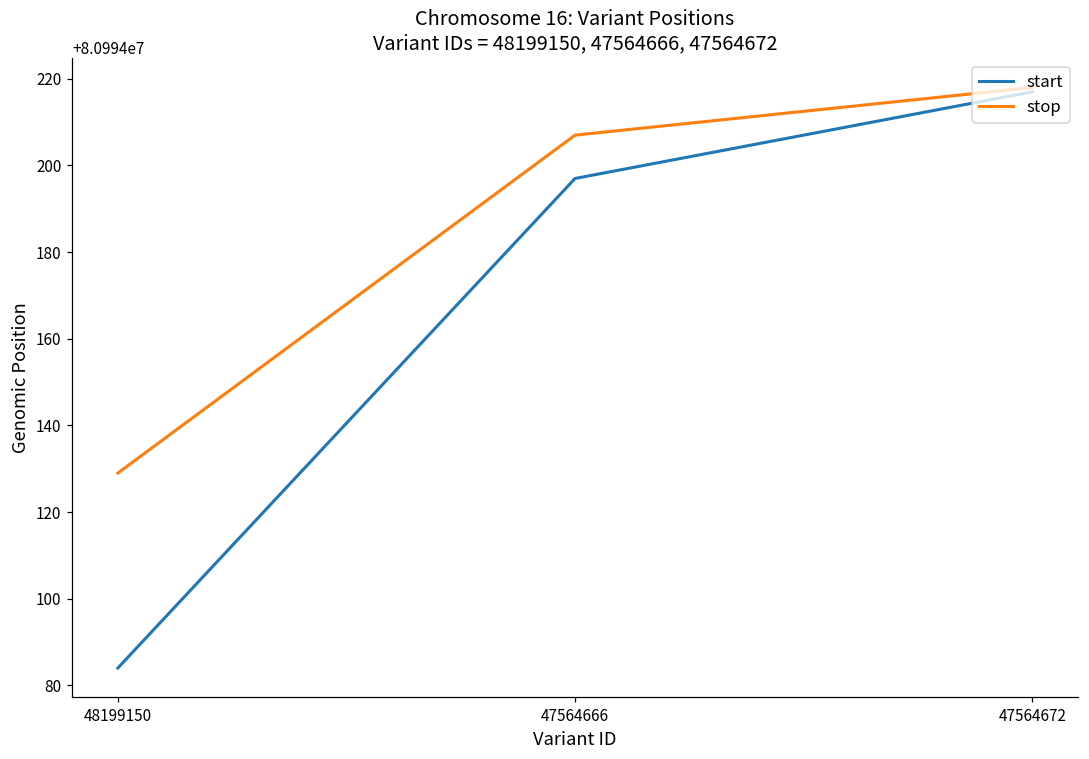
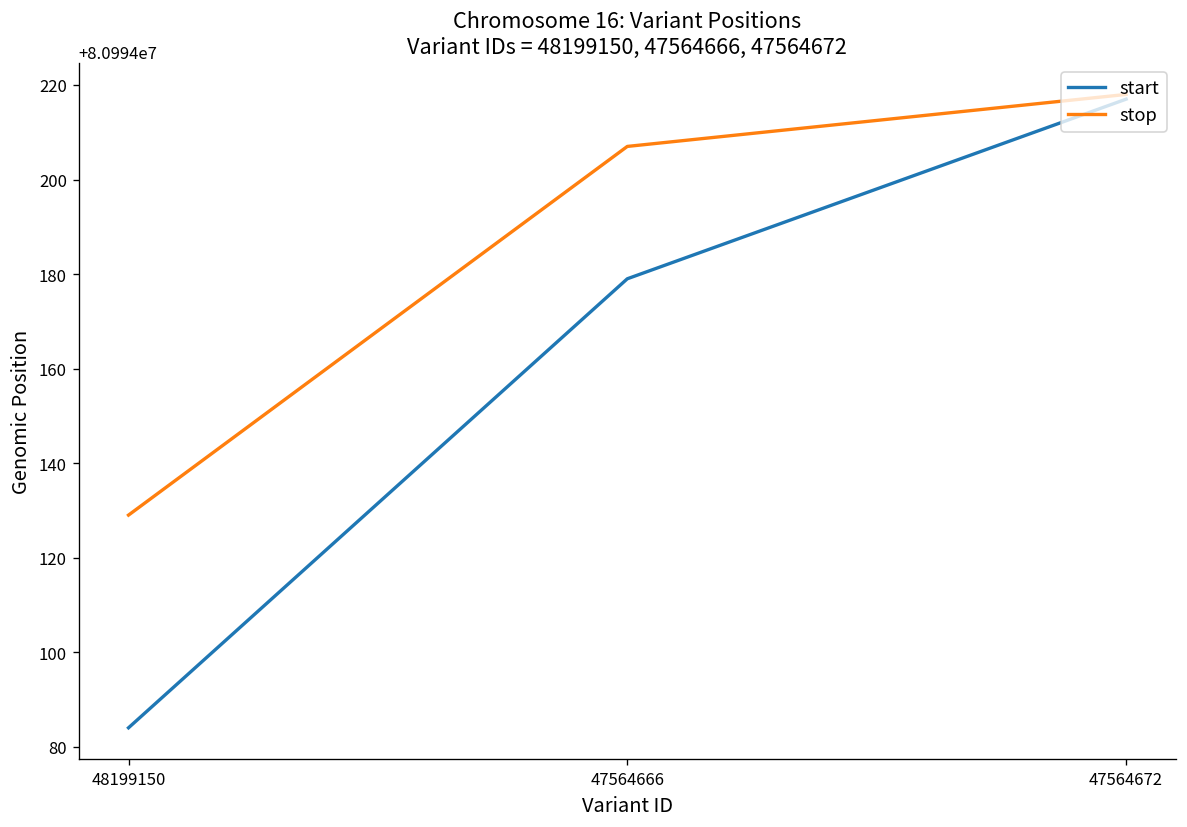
  {
    "start": {
      "48199150": 80994084,
-     "47564666": 80994197
+     "47564666": 80994179
    },
    "stop": {
      "48199150": 80994129,
      "47564666": 80994207
    }
  }
